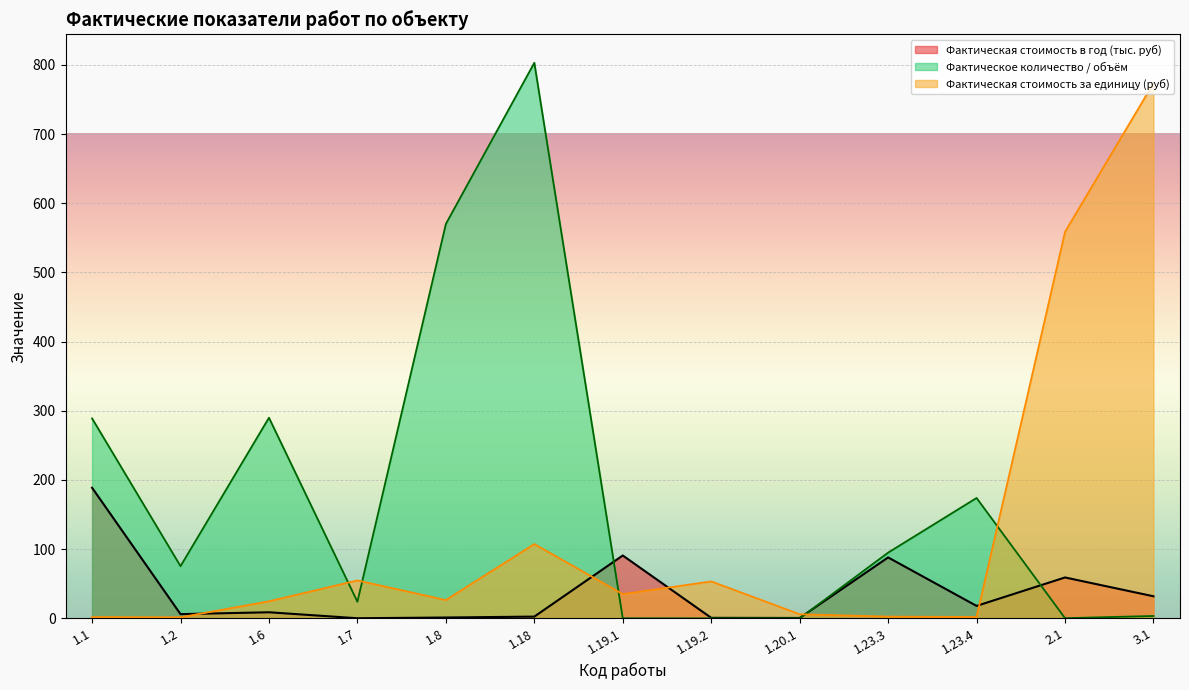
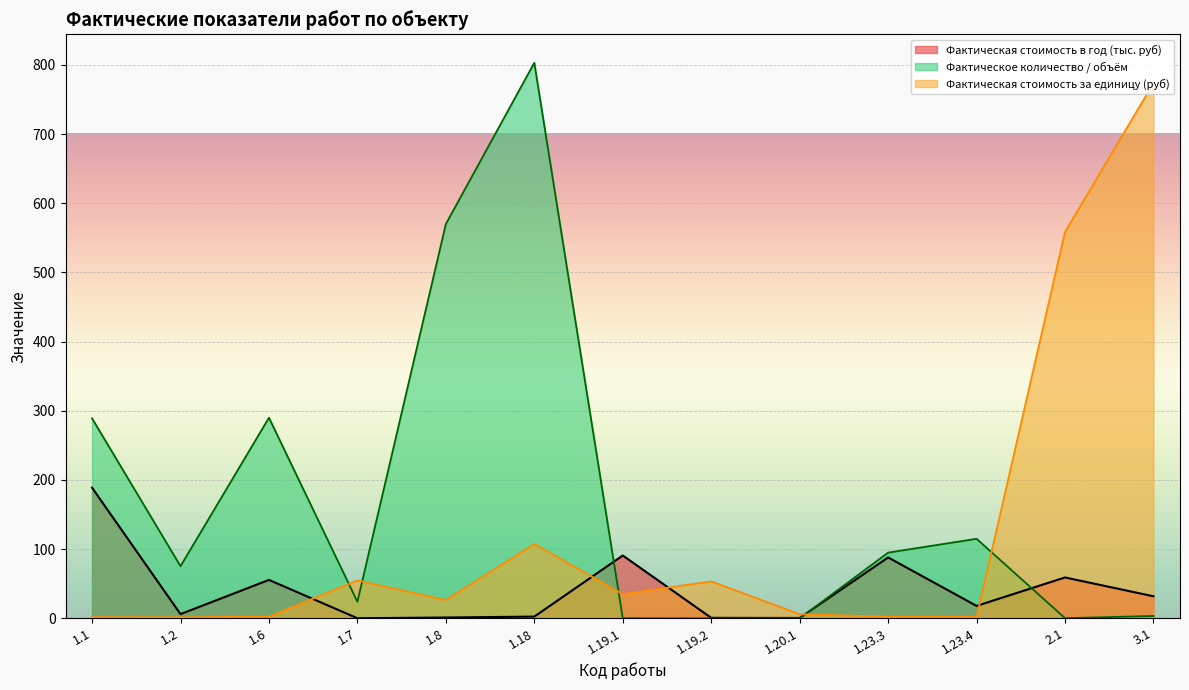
  {
    "Фактическая стоимость в год (тыс. руб)": {
      "1.1": 190,
      "1.2": 10,
-     "1.6": 10,
+     "1.6": 60,
      "1.7": 0,
      "1.8": 0,
      "1.18": 0,
      "1.19.1": 90,
      "1.23.3": 90,
      "1.23.4": 20,
      "2.1": 60,
      "3.1": 30
    },
    "Фактическое количество / объём": {
      "1.1": 290,
      "1.2": 80,
      "1.6": 290,
      "1.7": 20,
      "1.8": 570,
      "1.18": 800,
      "1.19.1": 0,
      "1.23.3": 100,
-     "1.23.4": 170,
+     "1.23.4": 120,
      "2.1": 0,
      "3.1": 0
    },
    "Фактическая стоимость за единицу (руб)": {
      "1.1": 0,
      "1.2": 0,
-     "1.6": 20,
+     "1.6": 0,
      "1.7": 50,
      "1.8": 30,
      "1.18": 110,
      "1.19.1": 40,
      "1.19.2": 50,
      "1.20.1": 10,
      "1.23.3": 0,
      "1.23.4": 0,
      "2.1": 560
    }
  }
